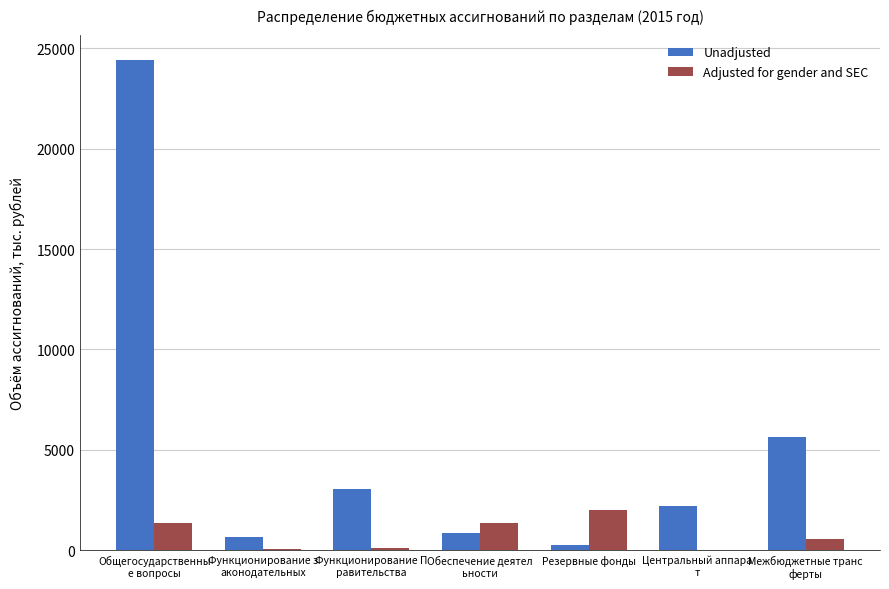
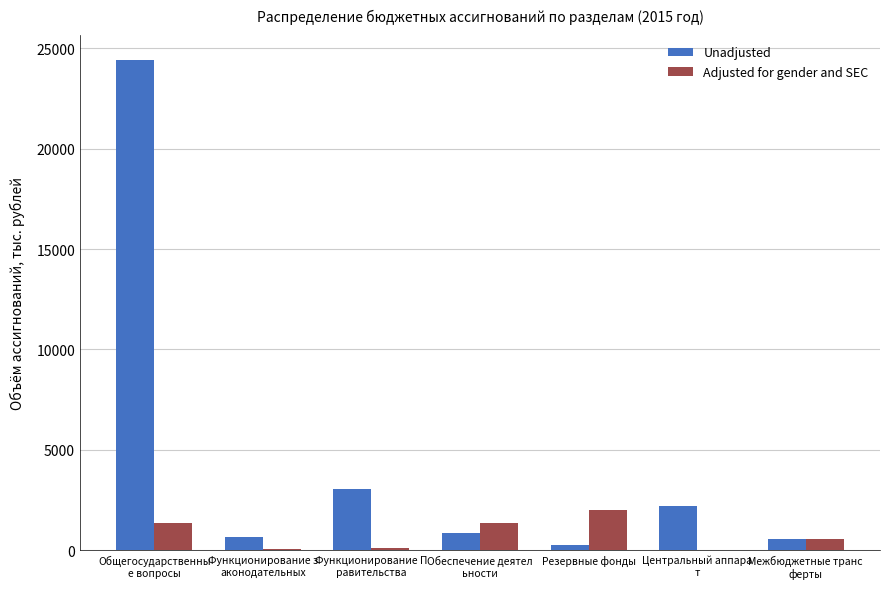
  {
    "Unadjusted": {
      "Общегосударственны е вопросы": 24400,
      "Функционирование з аконодательных": 700,
      "Функционирование П равительства": 3100,
      "Обеспечение деятел ьности": 800,
      "Резервные фонды": 300,
      "Центральный аппара т": 2200,
-     "Межбюджетные транс ферты": 5700
+     "Межбюджетные транс ферты": 600
    },
    "Adjusted for gender and SEC": {
      "Общегосударственны е вопросы": 1300,
      "Обеспечение деятел ьности": 1300,
      "Резервные фонды": 2000,
      "Межбюджетные транс ферты": 600
    }
  }
